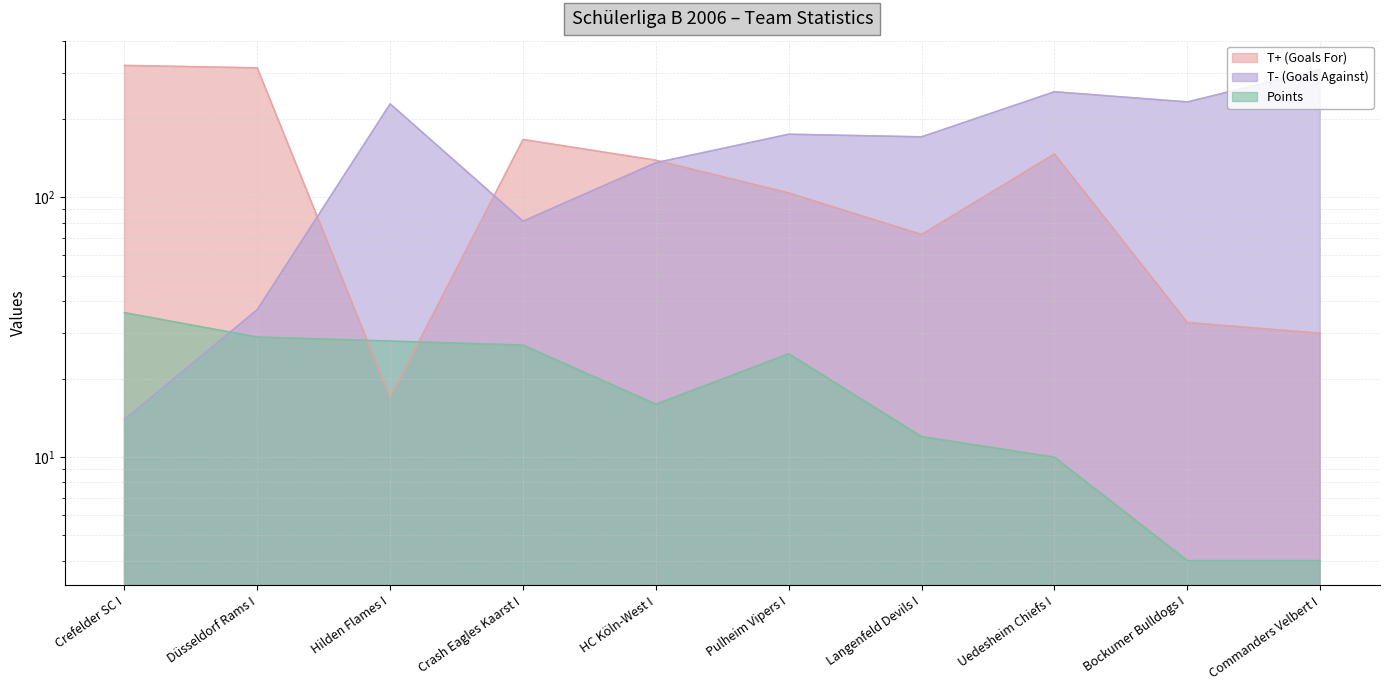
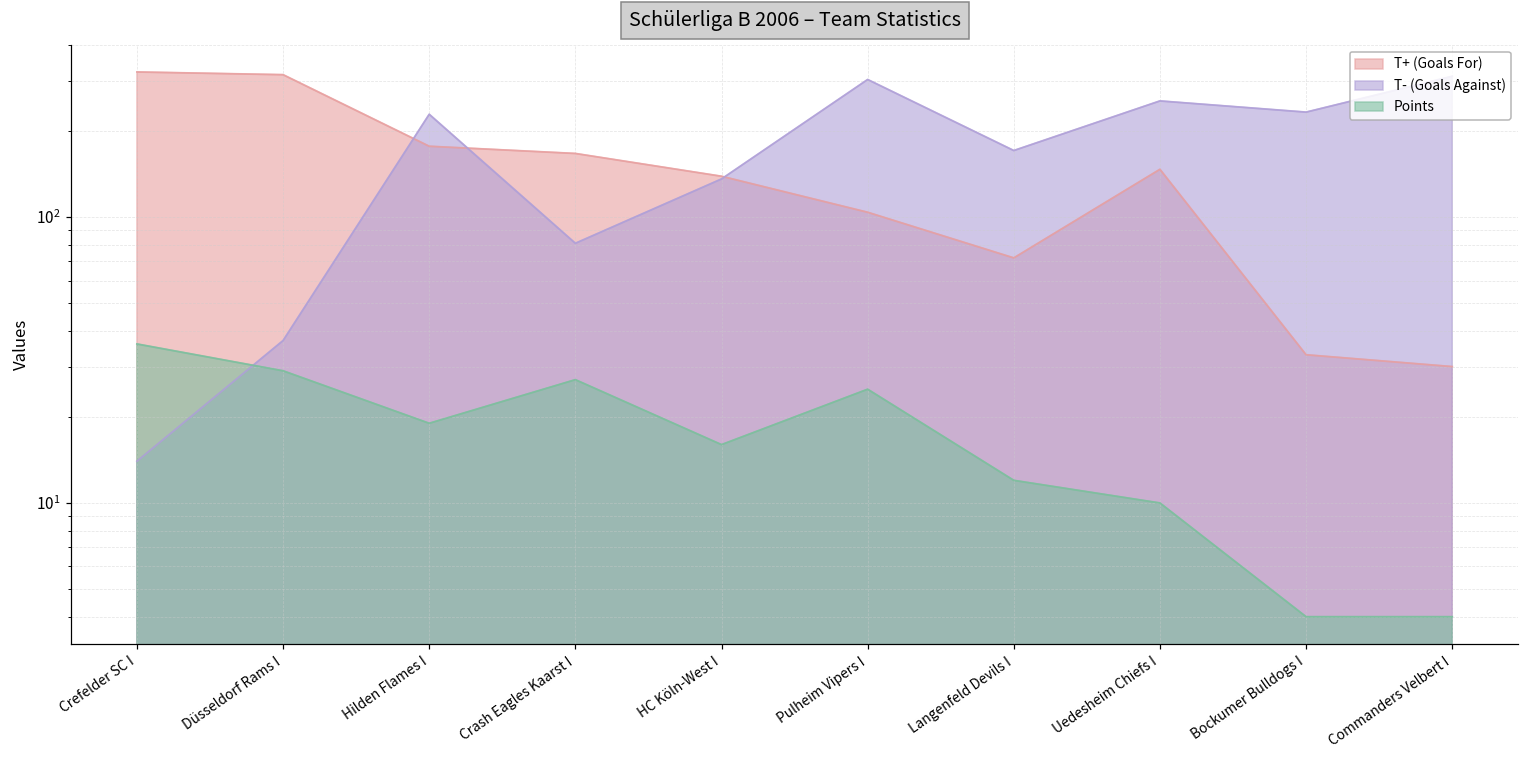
  {
    "T+ (Goals For)": {
      "Crefelder SC I": 320,
      "Düsseldorf Rams I": 320,
-     "Hilden Flames I": 17,
+     "Hilden Flames I": 180,
      "Crash Eagles Kaarst I": 170,
      "Pulheim Vipers I": 104,
      "Langenfeld Devils I": 72,
      "Uedesheim Chiefs I": 150,
      "Bockumer Bulldogs I": 33,
      "Commanders Velbert I": 30
    },
    "T- (Goals Against)": {
      "Crefelder SC I": 14,
      "Düsseldorf Rams I": 37,
      "Hilden Flames I": 230,
      "Crash Eagles Kaarst I": 81,
-     "Pulheim Vipers I": 180,
+     "Pulheim Vipers I": 300,
      "Langenfeld Devils I": 170,
      "Uedesheim Chiefs I": 260,
      "Bockumer Bulldogs I": 230
    },
    "Points": {
      "Crefelder SC I": 36,
      "Düsseldorf Rams I": 29,
-     "Hilden Flames I": 28,
+     "Hilden Flames I": 19,
      "Crash Eagles Kaarst I": 27,
      "HC Köln-West I": 16,
      "Pulheim Vipers I": 25,
      "Langenfeld Devils I": 12,
      "Uedesheim Chiefs I": 10,
      "Bockumer Bulldogs I": 4,
      "Commanders Velbert I": 4
    }
  }
